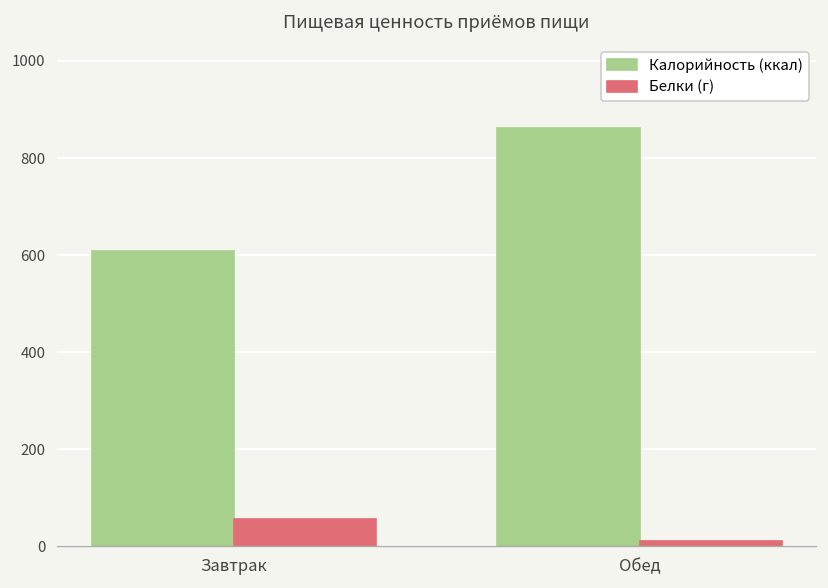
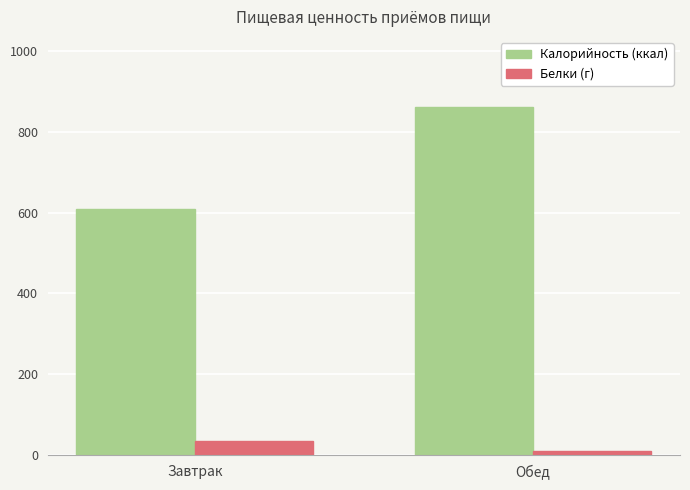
  {
    "Калорийность (ккал)": {
      "Завтрак": 610,
      "Обед": 860
    },
    "Белки (г)": {
-     "Завтрак": 60,
+     "Завтрак": 30,
      "Обед": 10
    }
  }
